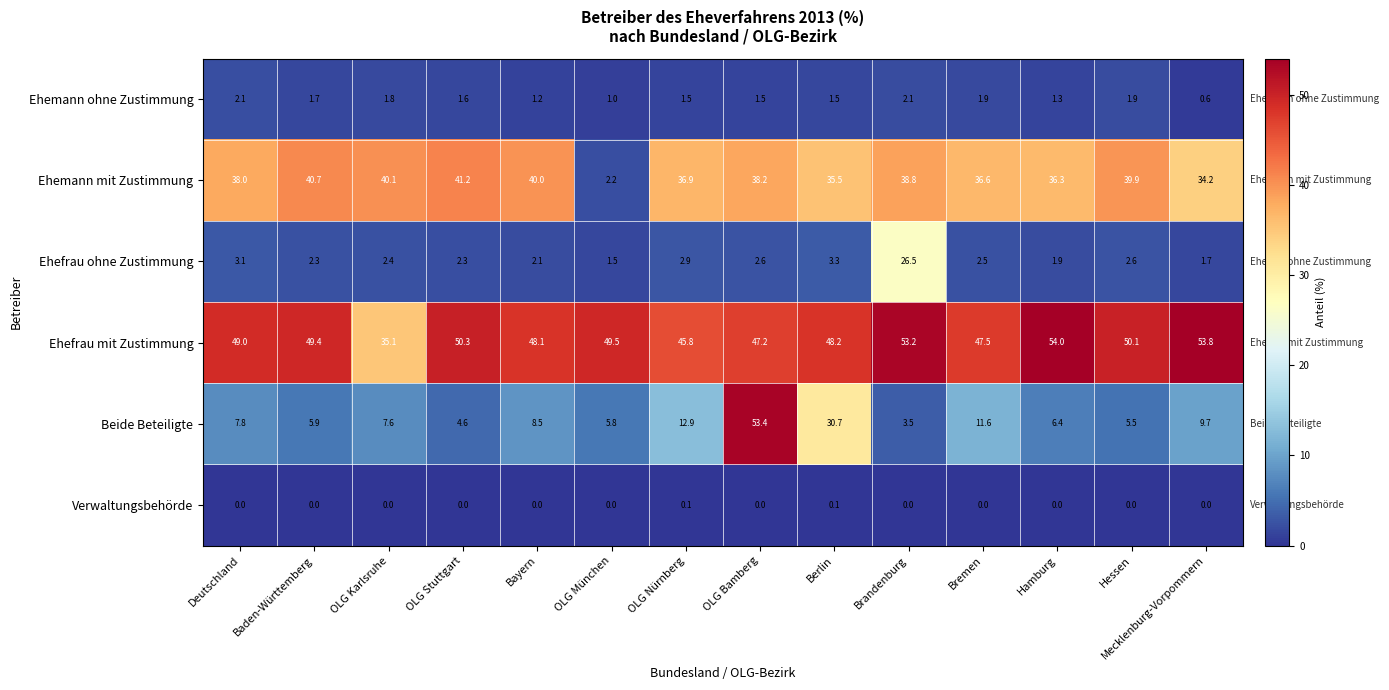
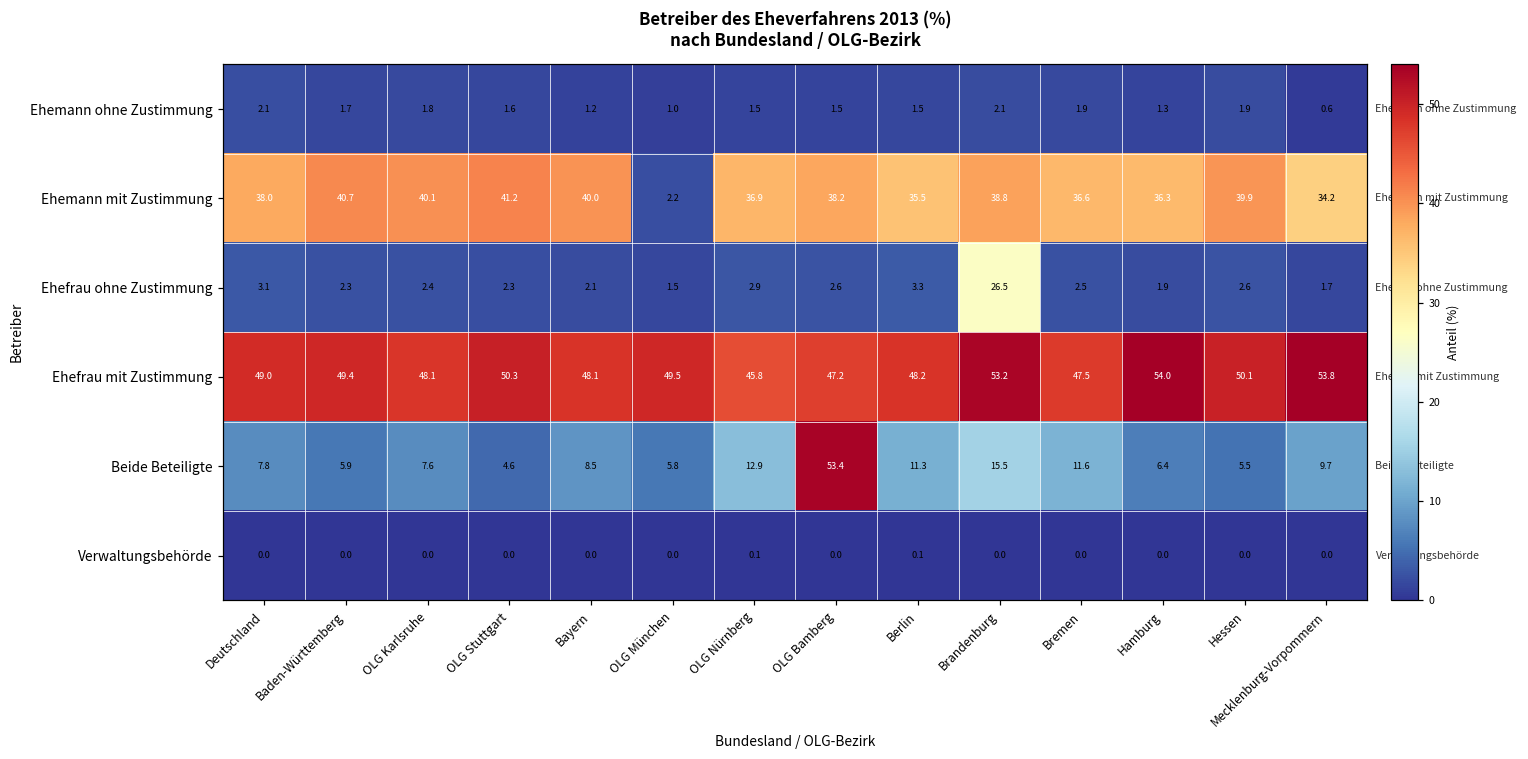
  {
    "Ehemann ohne Zustimmung": {
      "Deutschland": 2.1,
      "Baden-Württemberg": 1.7,
      "OLG Karlsruhe": 1.8,
      "OLG Stuttgart": 1.6,
      "Bayern": 1.2,
      "OLG München": 1.0,
      "OLG Nürnberg": 1.5,
      "OLG Bamberg": 1.5,
      "Berlin": 1.5,
      "Brandenburg": 2.1,
      "Bremen": 1.9,
      "Hamburg": 1.3,
      "Hessen": 1.9,
      "Mecklenburg-Vorpommern": 0.6
    },
    "Ehemann mit Zustimmung": {
      "Deutschland": 38.0,
      "Baden-Württemberg": 40.7,
      "OLG Karlsruhe": 40.1,
      "OLG Stuttgart": 41.2,
      "Bayern": 40.0,
      "OLG München": 2.2,
      "OLG Nürnberg": 36.9,
      "OLG Bamberg": 38.2,
      "Berlin": 35.5,
      "Brandenburg": 38.8,
      "Bremen": 36.6,
      "Hamburg": 36.3,
      "Hessen": 39.9,
      "Mecklenburg-Vorpommern": 34.2
    },
    "Ehefrau ohne Zustimmung": {
      "Deutschland": 3.1,
      "Baden-Württemberg": 2.3,
      "OLG Karlsruhe": 2.4,
      "OLG Stuttgart": 2.3,
      "Bayern": 2.1,
      "OLG München": 1.5,
      "OLG Nürnberg": 2.9,
      "OLG Bamberg": 2.6,
      "Berlin": 3.3,
      "Brandenburg": 26.5,
      "Bremen": 2.5,
      "Hamburg": 1.9,
      "Hessen": 2.6,
      "Mecklenburg-Vorpommern": 1.7
    },
    "Ehefrau mit Zustimmung": {
      "Deutschland": 49.0,
      "Baden-Württemberg": 49.4,
-     "OLG Karlsruhe": 35.1,
+     "OLG Karlsruhe": 48.1,
      "OLG Stuttgart": 50.3,
      "Bayern": 48.1,
      "OLG München": 49.5,
      "OLG Nürnberg": 45.8,
      "OLG Bamberg": 47.2,
      "Berlin": 48.2,
      "Brandenburg": 53.2,
      "Bremen": 47.5,
      "Hamburg": 54.0,
      "Hessen": 50.1,
      "Mecklenburg-Vorpommern": 53.8
    },
    "Beide Beteiligte": {
      "Deutschland": 7.8,
      "Baden-Württemberg": 5.9,
      "OLG Karlsruhe": 7.6,
      "OLG Stuttgart": 4.6,
      "Bayern": 8.5,
      "OLG München": 5.8,
      "OLG Nürnberg": 12.9,
      "OLG Bamberg": 53.4,
-     "Berlin": 30.7,
-     "Brandenburg": 3.5,
+     "Berlin": 11.3,
+     "Brandenburg": 15.5,
      "Bremen": 11.6,
      "Hamburg": 6.4,
      "Hessen": 5.5,
      "Mecklenburg-Vorpommern": 9.7
    },
    "Verwaltungsbehörde": {
      "Deutschland": 0.0,
      "Baden-Württemberg": 0.0,
      "OLG Karlsruhe": 0.0,
      "OLG Stuttgart": 0.0,
      "Bayern": 0.0,
      "OLG München": 0.0,
      "OLG Nürnberg": 0.1,
      "OLG Bamberg": 0.0,
      "Berlin": 0.1,
      "Brandenburg": 0.0,
      "Bremen": 0.0,
      "Hamburg": 0.0,
      "Hessen": 0.0,
      "Mecklenburg-Vorpommern": 0.0
    }
  }
